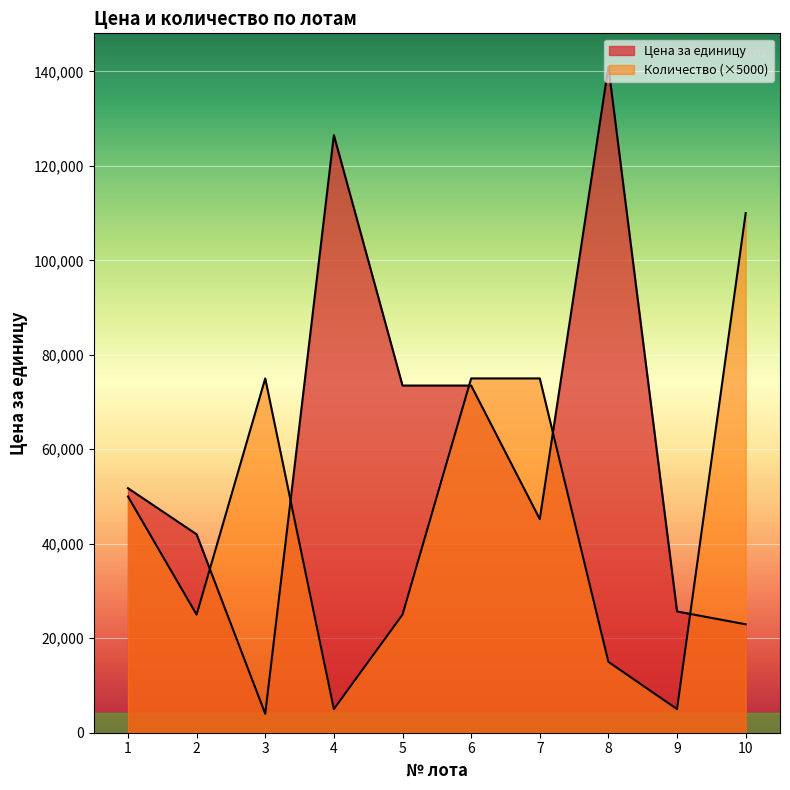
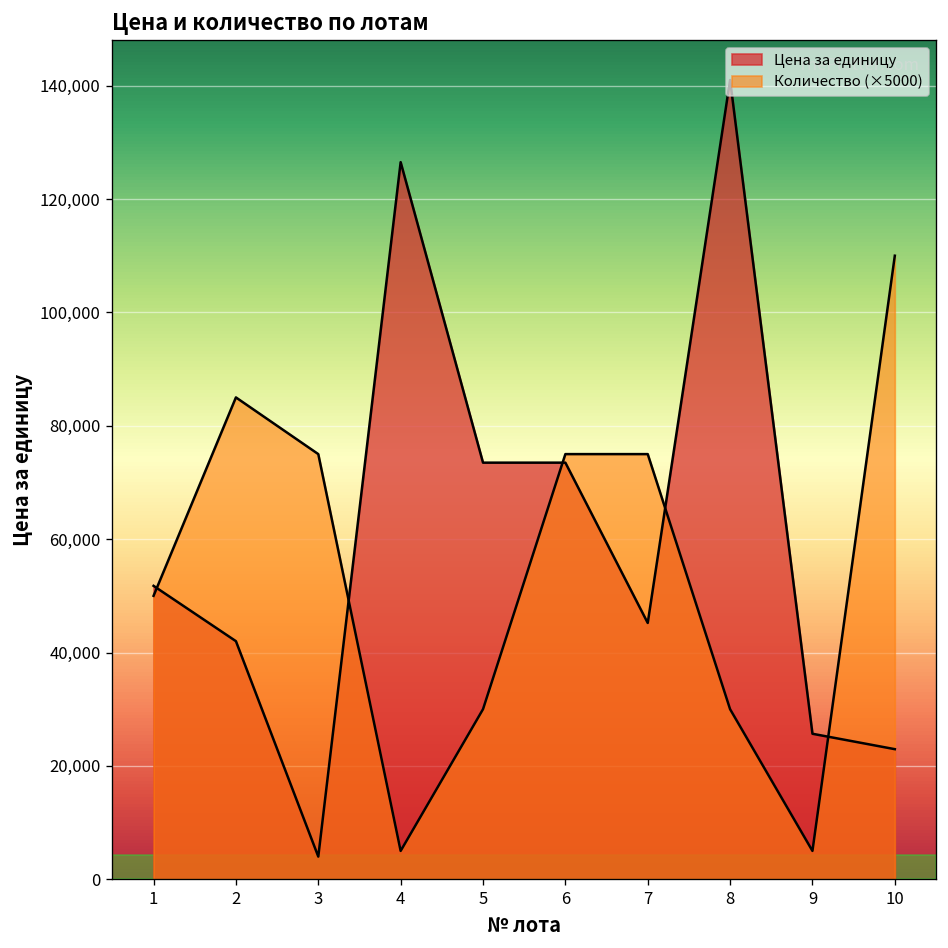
  {
    "Цена за единицу": {
      "1": "52,000",
      "2": "42,000",
      "4": "127,000",
      "5": "73,000",
      "6": "73,000",
      "7": "45,000",
      "9": "26,000",
      "10": "23,000"
    },
    "Количество (×5000)": {
      "1": "50,000",
-     "2": "25,000",
+     "2": "85,000",
      "3": "75,000",
      "4": "5,000",
-     "5": "25,000",
+     "5": "30,000",
      "6": "75,000",
      "7": "75,000",
-     "8": "15,000",
+     "8": "30,000",
      "9": "5,000",
      "10": "110,000"
    }
  }
